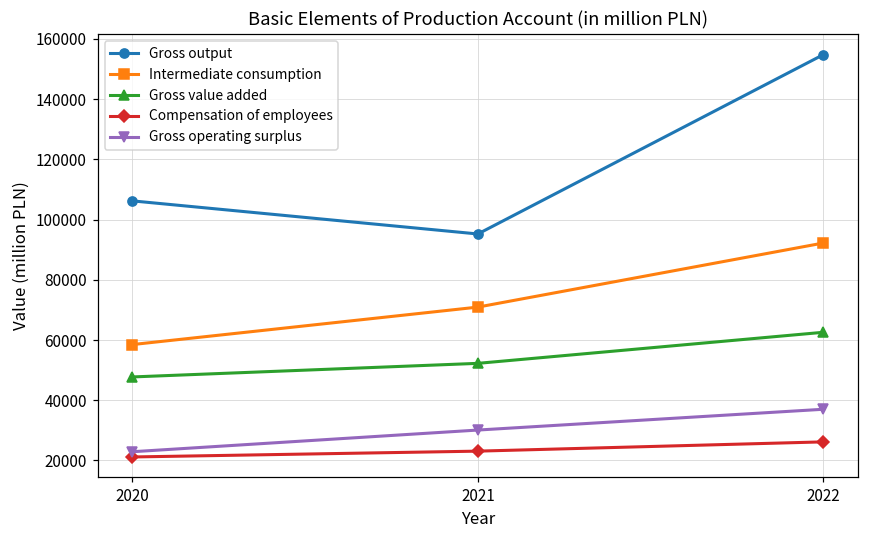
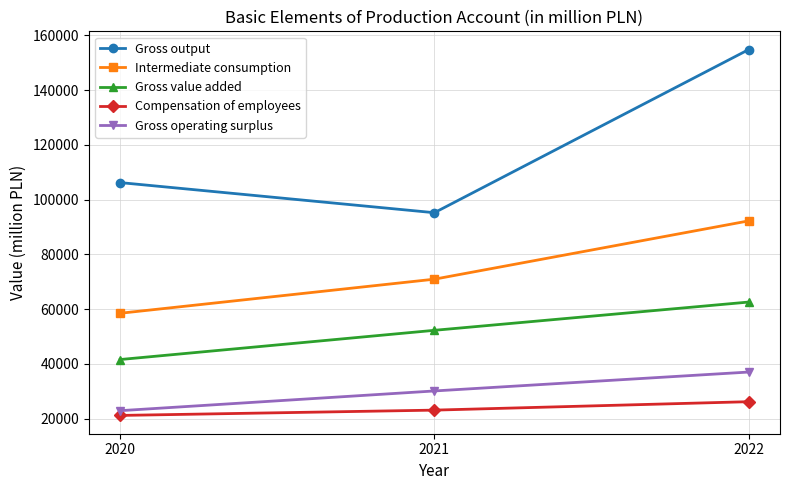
  {
    "Gross output": {
      "2020": 106000,
      "2021": 95000,
      "2022": 155000
    },
    "Intermediate consumption": {
      "2020": 58000,
      "2021": 71000,
      "2022": 92000
    },
    "Gross value added": {
-     "2020": 48000,
+     "2020": 42000,
      "2021": 52000,
      "2022": 63000
    },
    "Compensation of employees": {
      "2020": 21000,
      "2021": 23000,
      "2022": 26000
    },
    "Gross operating surplus": {
      "2020": 23000,
      "2021": 30000,
      "2022": 37000
    }
  }
